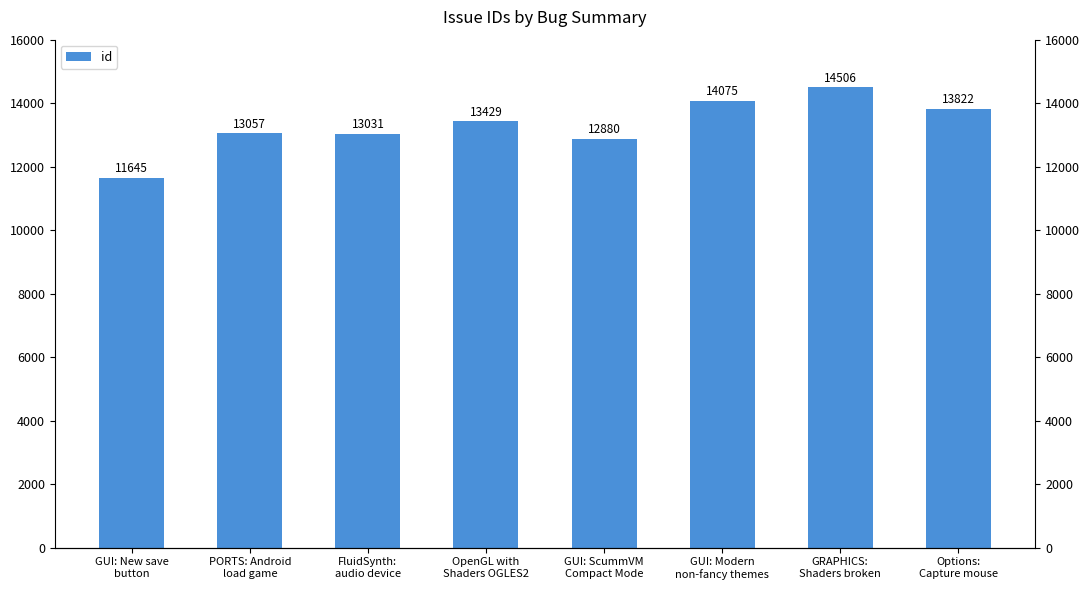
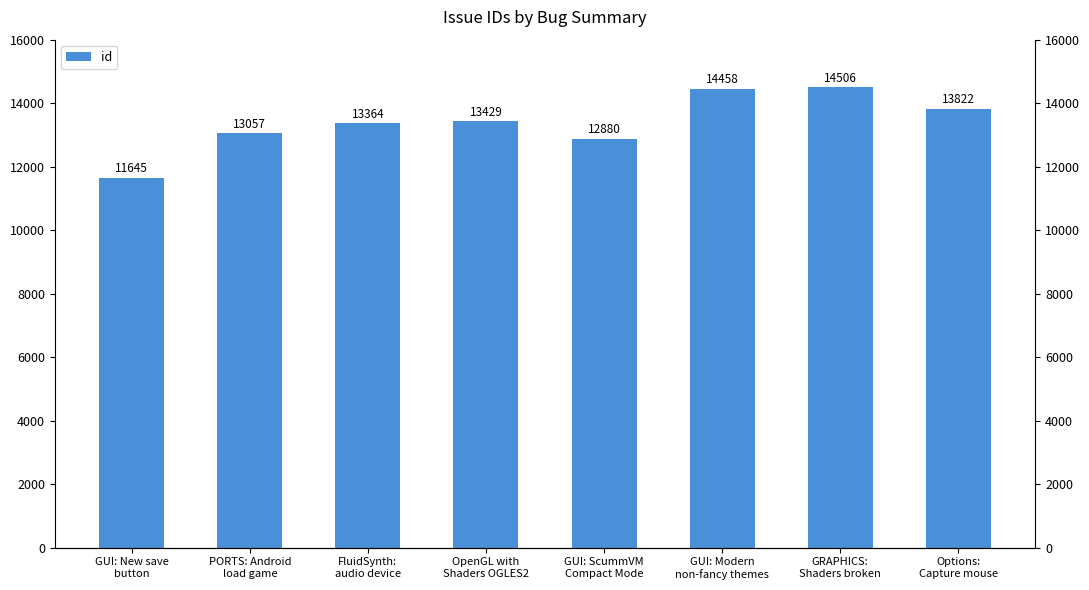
  {
    "GUI: New save button": 11645,
    "PORTS: Android load game": 13057,
-   "FluidSynth: audio device": 13031,
+   "FluidSynth: audio device": 13364,
    "OpenGL with Shaders OGLES2": 13429,
    "GUI: ScummVM Compact Mode": 12880,
-   "GUI: Modern non-fancy themes": 14075,
+   "GUI: Modern non-fancy themes": 14458,
    "GRAPHICS: Shaders broken": 14506,
    "Options: Capture mouse": 13822
  }
